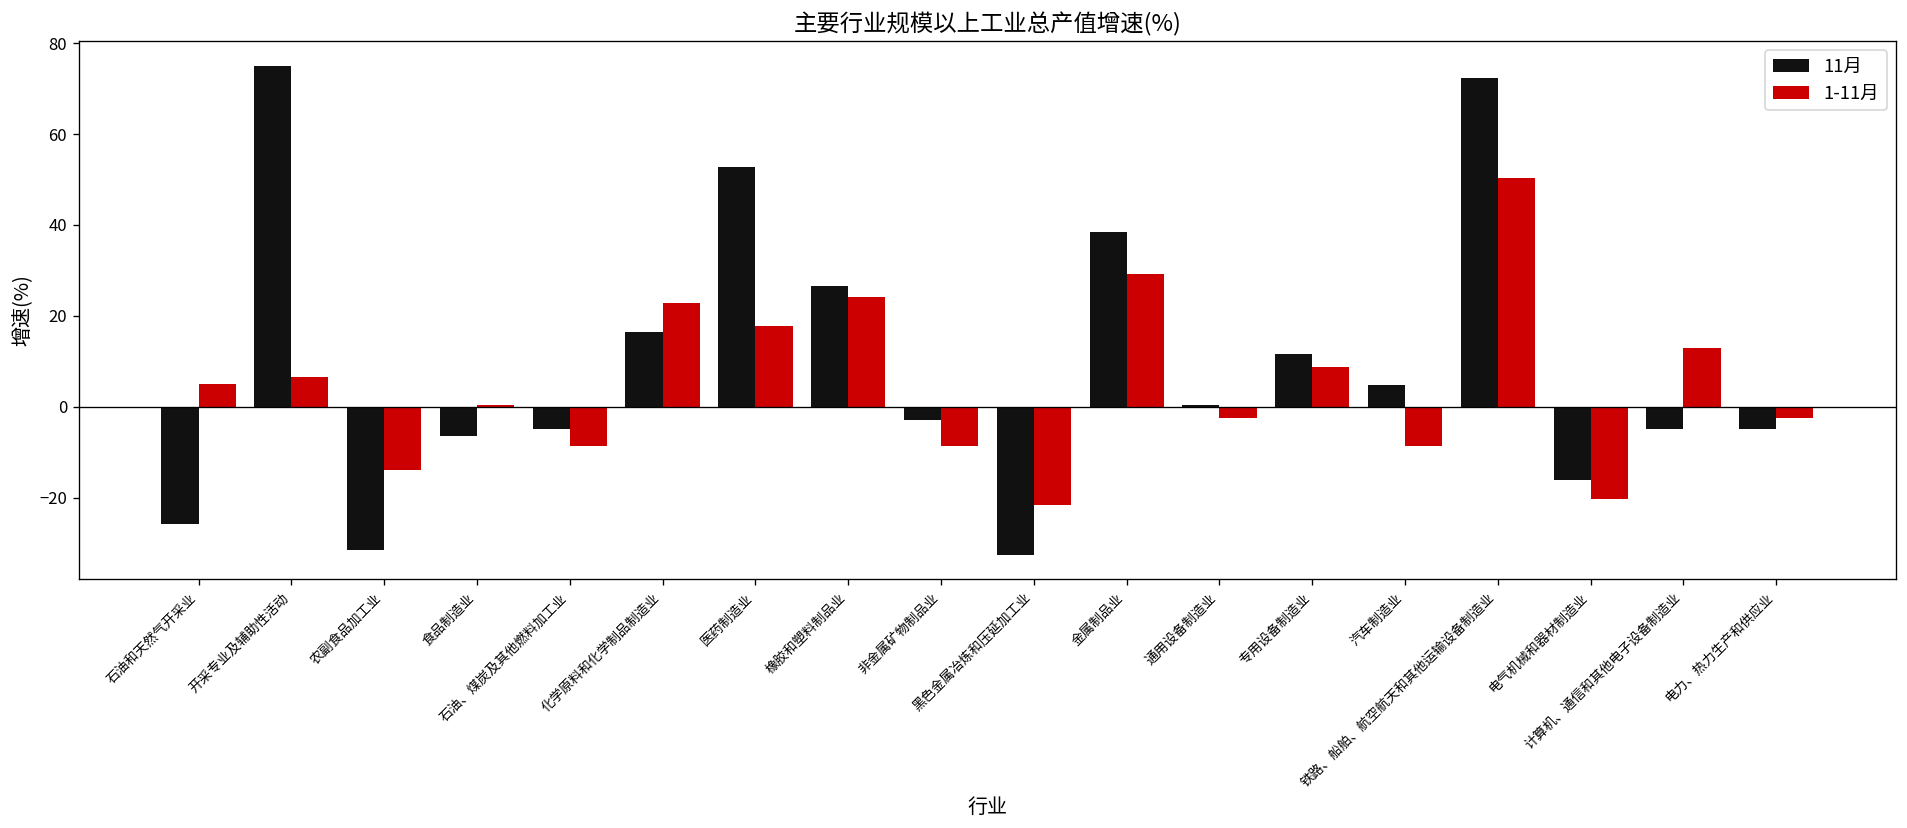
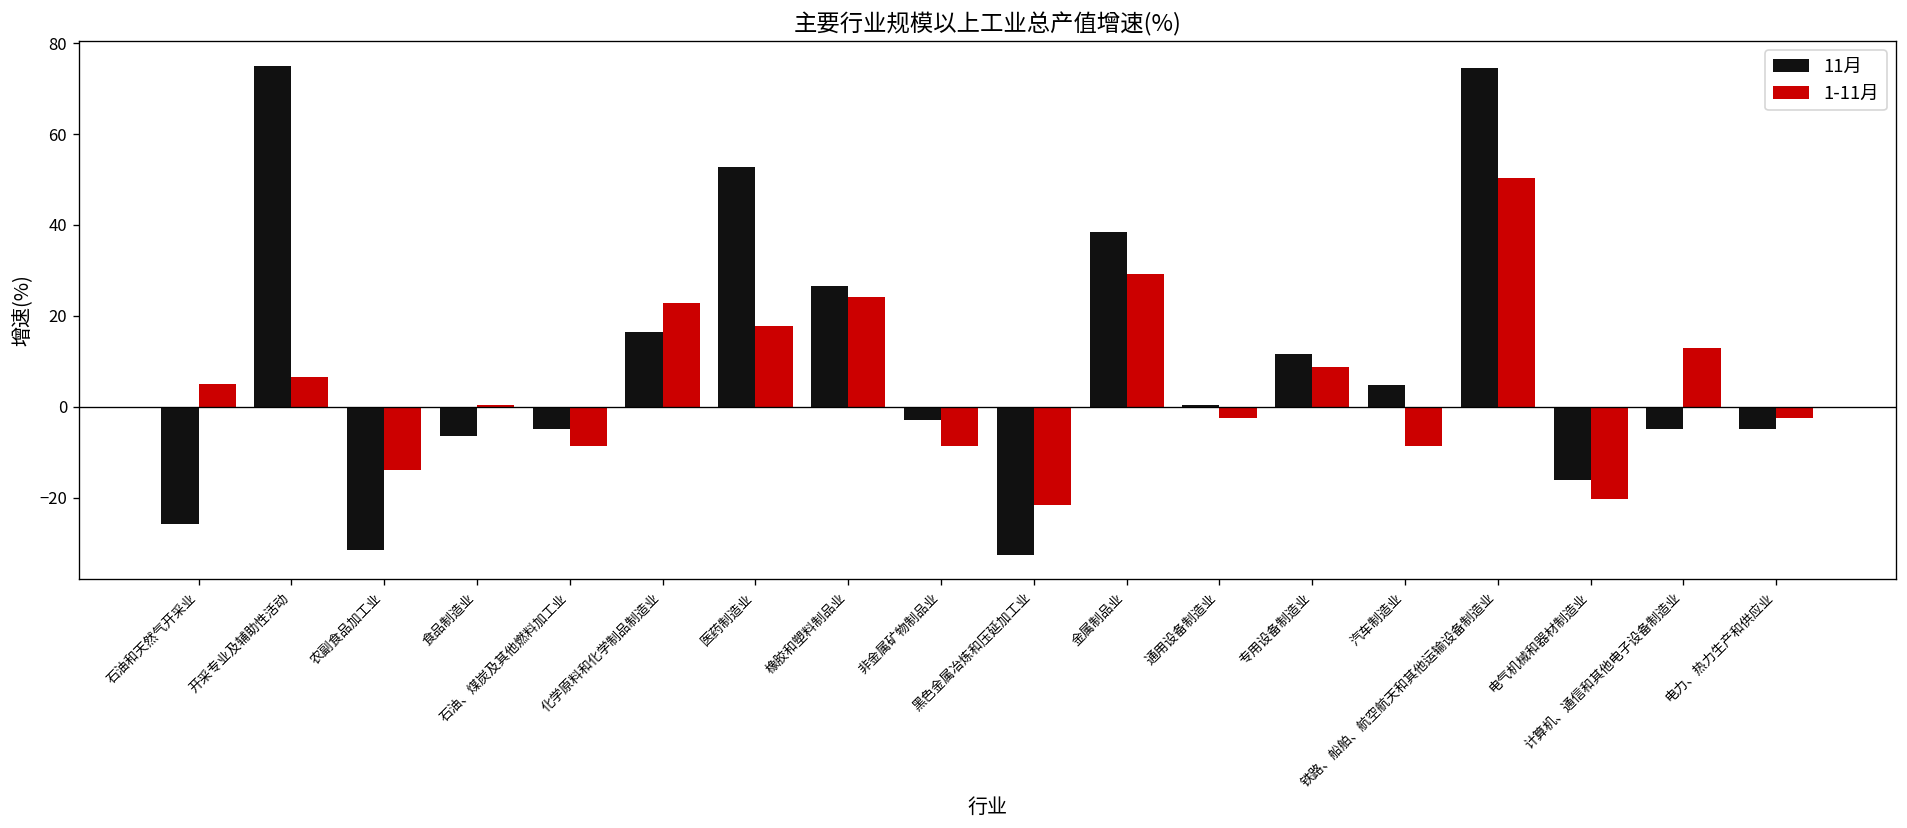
  {
    "11月": {
      "石油和天然气开采业": -26,
      "开采专业及辅助性活动": 75,
      "农副食品加工业": -32,
      "食品制造业": -6,
      "石油、煤炭及其他燃料加工业": -5,
      "化学原料和化学制品制造业": 16,
      "医药制造业": 53,
      "橡胶和塑料制品业": 27,
      "非金属矿物制品业": -3,
      "黑色金属冶炼和压延加工业": -32,
      "金属制品业": 38,
      "专用设备制造业": 12,
      "汽车制造业": 5,
-     "铁路、船舶、航空航天和其他运输设备制造业": 72,
+     "铁路、船舶、航空航天和其他运输设备制造业": 75,
      "电气机械和器材制造业": -16,
      "计算机、通信和其他电子设备制造业": -5,
      "电力、热力生产和供应业": -5
    },
    "1-11月": {
      "石油和天然气开采业": 5,
      "开采专业及辅助性活动": 7,
      "农副食品加工业": -14,
      "石油、煤炭及其他燃料加工业": -9,
      "化学原料和化学制品制造业": 23,
      "医药制造业": 18,
      "橡胶和塑料制品业": 24,
      "非金属矿物制品业": -9,
      "黑色金属冶炼和压延加工业": -21,
      "金属制品业": 29,
      "通用设备制造业": -2,
      "专用设备制造业": 9,
      "汽车制造业": -9,
      "铁路、船舶、航空航天和其他运输设备制造业": 50,
      "电气机械和器材制造业": -20,
      "计算机、通信和其他电子设备制造业": 13,
      "电力、热力生产和供应业": -3
    }
  }
